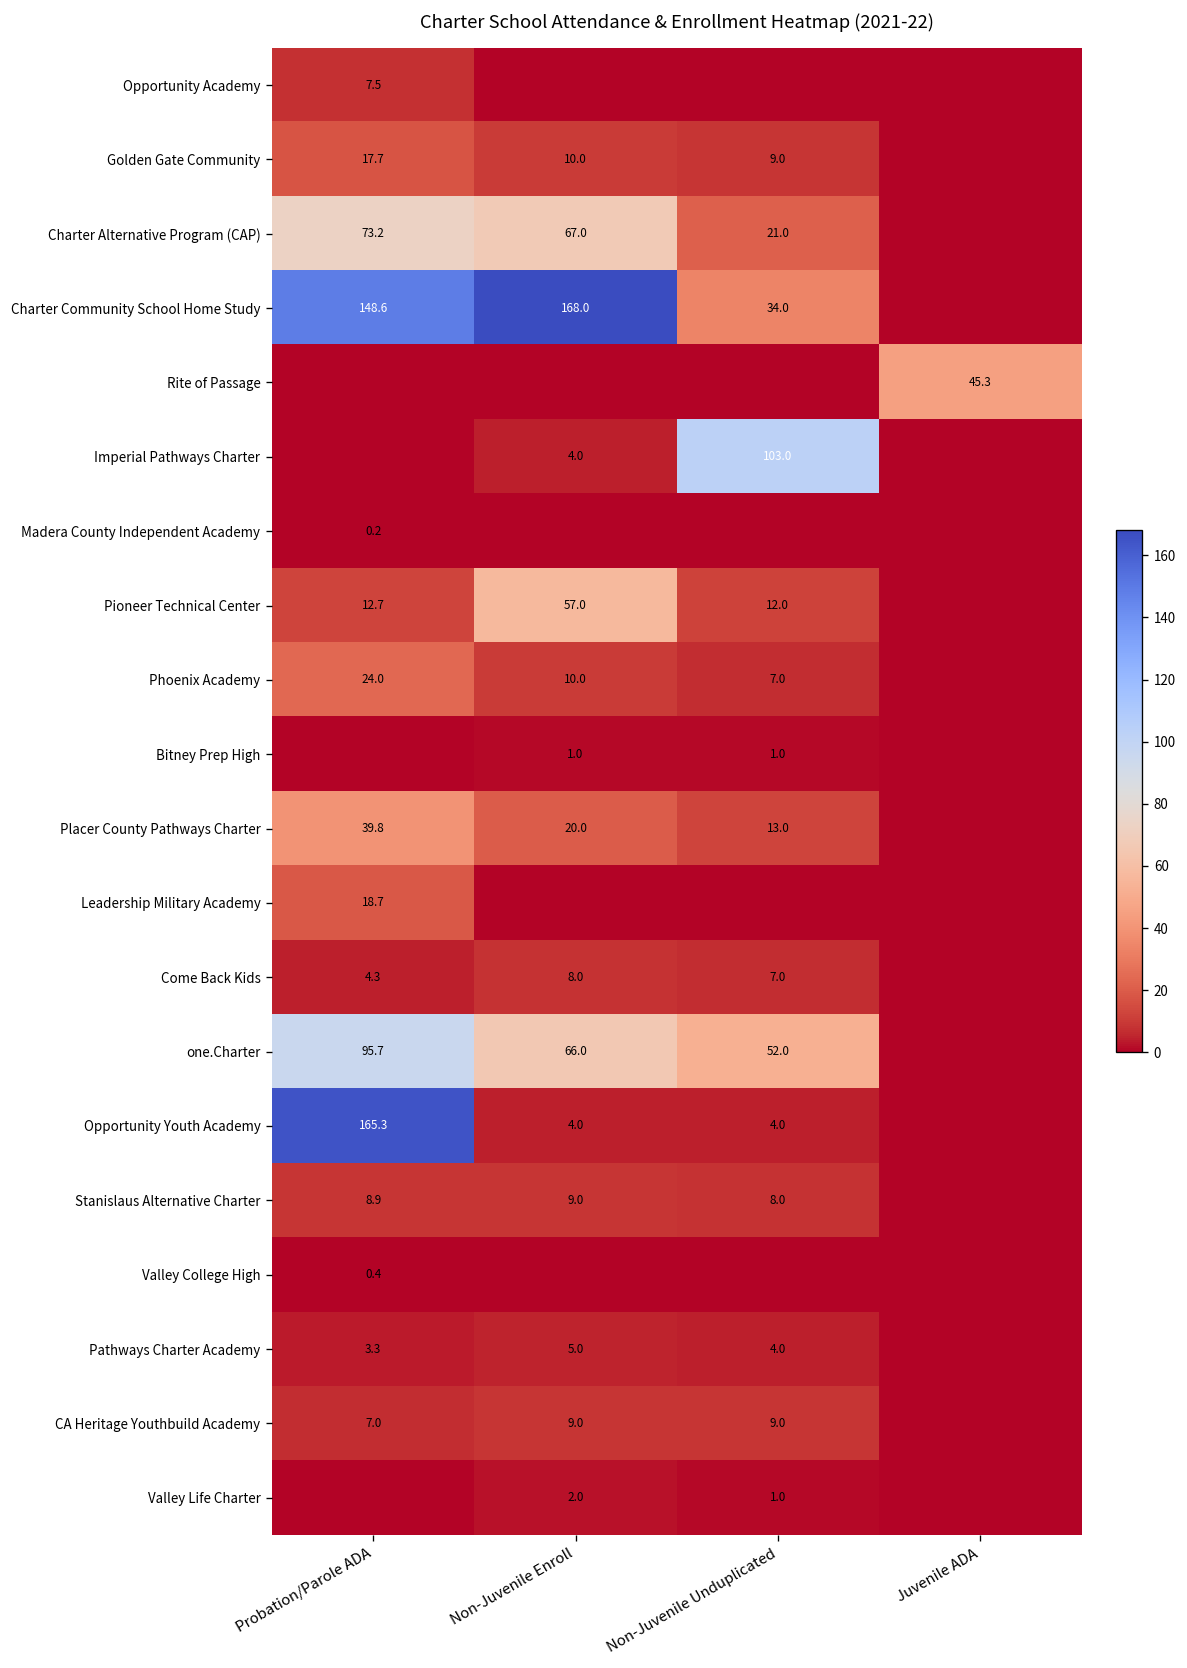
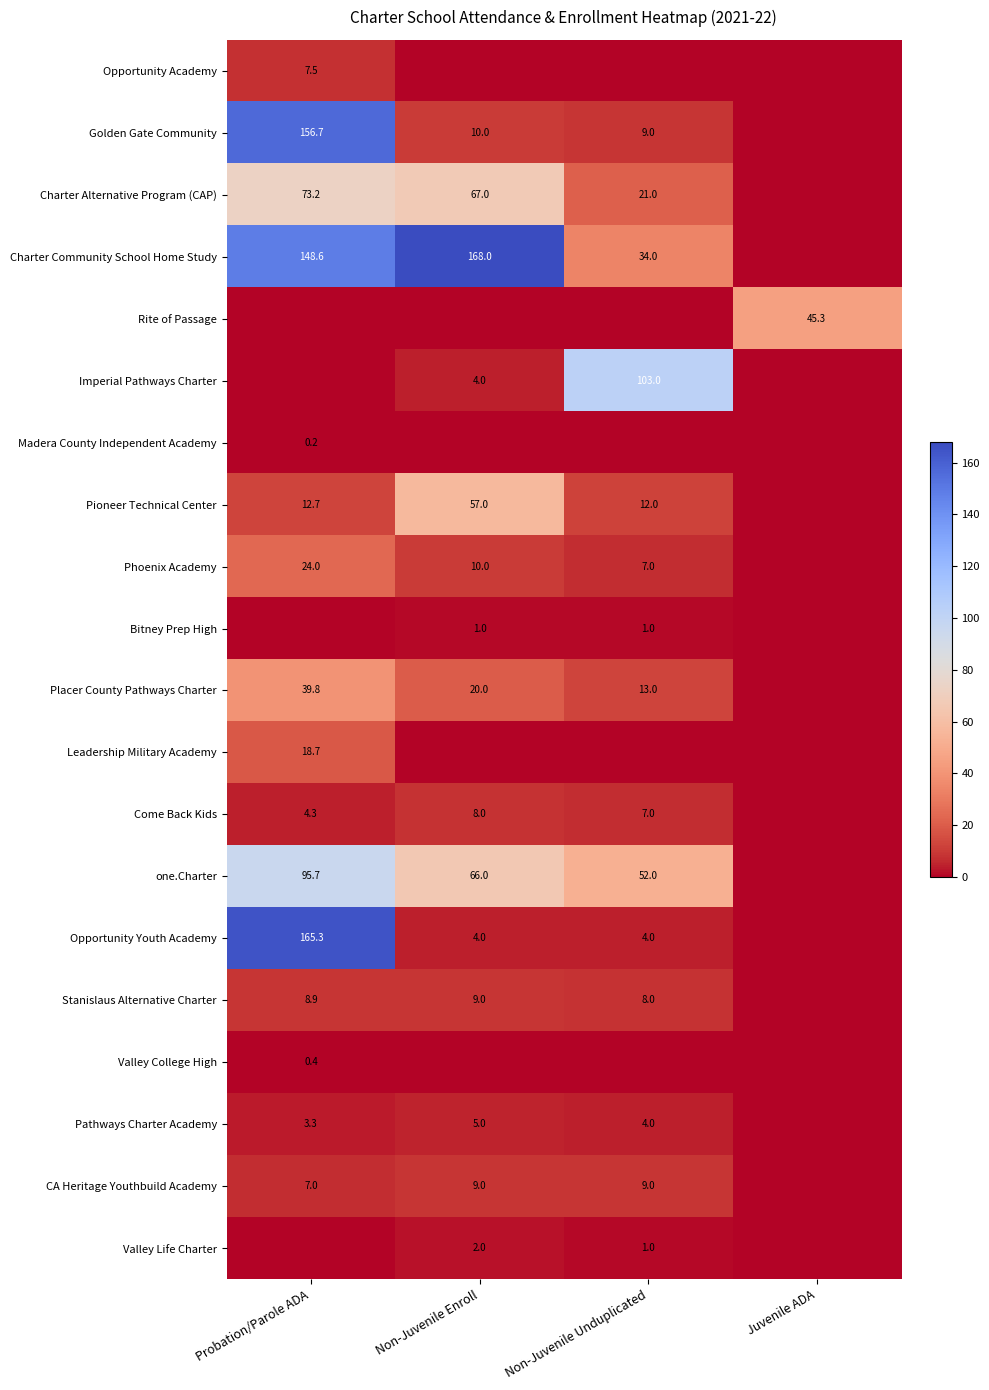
  {
    "Opportunity Academy": {
      "Probation/Parole ADA": 7.5
    },
    "Golden Gate Community": {
-     "Probation/Parole ADA": 17.7,
+     "Probation/Parole ADA": 156.7,
      "Non-Juvenile Enroll": 10.0,
      "Non-Juvenile Unduplicated": 9.0
    },
    "Charter Alternative Program (CAP)": {
      "Probation/Parole ADA": 73.2,
      "Non-Juvenile Enroll": 67.0,
      "Non-Juvenile Unduplicated": 21.0
    },
    "Charter Community School Home Study": {
      "Probation/Parole ADA": 148.6,
      "Non-Juvenile Enroll": 168.0,
      "Non-Juvenile Unduplicated": 34.0
    },
    "Rite of Passage": {
      "Juvenile ADA": 45.3
    },
    "Imperial Pathways Charter": {
      "Non-Juvenile Enroll": 4.0,
      "Non-Juvenile Unduplicated": 103.0
    },
    "Madera County Independent Academy": {
      "Probation/Parole ADA": 0.2
    },
    "Pioneer Technical Center": {
      "Probation/Parole ADA": 12.7,
      "Non-Juvenile Enroll": 57.0,
      "Non-Juvenile Unduplicated": 12.0
    },
    "Phoenix Academy": {
      "Probation/Parole ADA": 24.0,
      "Non-Juvenile Enroll": 10.0,
      "Non-Juvenile Unduplicated": 7.0
    },
    "Bitney Prep High": {
      "Non-Juvenile Enroll": 1.0,
      "Non-Juvenile Unduplicated": 1.0
    },
    "Placer County Pathways Charter": {
      "Probation/Parole ADA": 39.8,
      "Non-Juvenile Enroll": 20.0,
      "Non-Juvenile Unduplicated": 13.0
    },
    "Leadership Military Academy": {
      "Probation/Parole ADA": 18.7
    },
    "Come Back Kids": {
      "Probation/Parole ADA": 4.3,
      "Non-Juvenile Enroll": 8.0,
      "Non-Juvenile Unduplicated": 7.0
    },
    "one.Charter": {
      "Probation/Parole ADA": 95.7,
      "Non-Juvenile Enroll": 66.0,
      "Non-Juvenile Unduplicated": 52.0
    },
    "Opportunity Youth Academy": {
      "Probation/Parole ADA": 165.3,
      "Non-Juvenile Enroll": 4.0,
      "Non-Juvenile Unduplicated": 4.0
    },
    "Stanislaus Alternative Charter": {
      "Probation/Parole ADA": 8.9,
      "Non-Juvenile Enroll": 9.0,
      "Non-Juvenile Unduplicated": 8.0
    },
    "Valley College High": {
      "Probation/Parole ADA": 0.4
    },
    "Pathways Charter Academy": {
      "Probation/Parole ADA": 3.3,
      "Non-Juvenile Enroll": 5.0,
      "Non-Juvenile Unduplicated": 4.0
    },
    "CA Heritage Youthbuild Academy": {
      "Probation/Parole ADA": 7.0,
      "Non-Juvenile Enroll": 9.0,
      "Non-Juvenile Unduplicated": 9.0
    },
    "Valley Life Charter": {
      "Non-Juvenile Enroll": 2.0,
      "Non-Juvenile Unduplicated": 1.0
    }
  }
